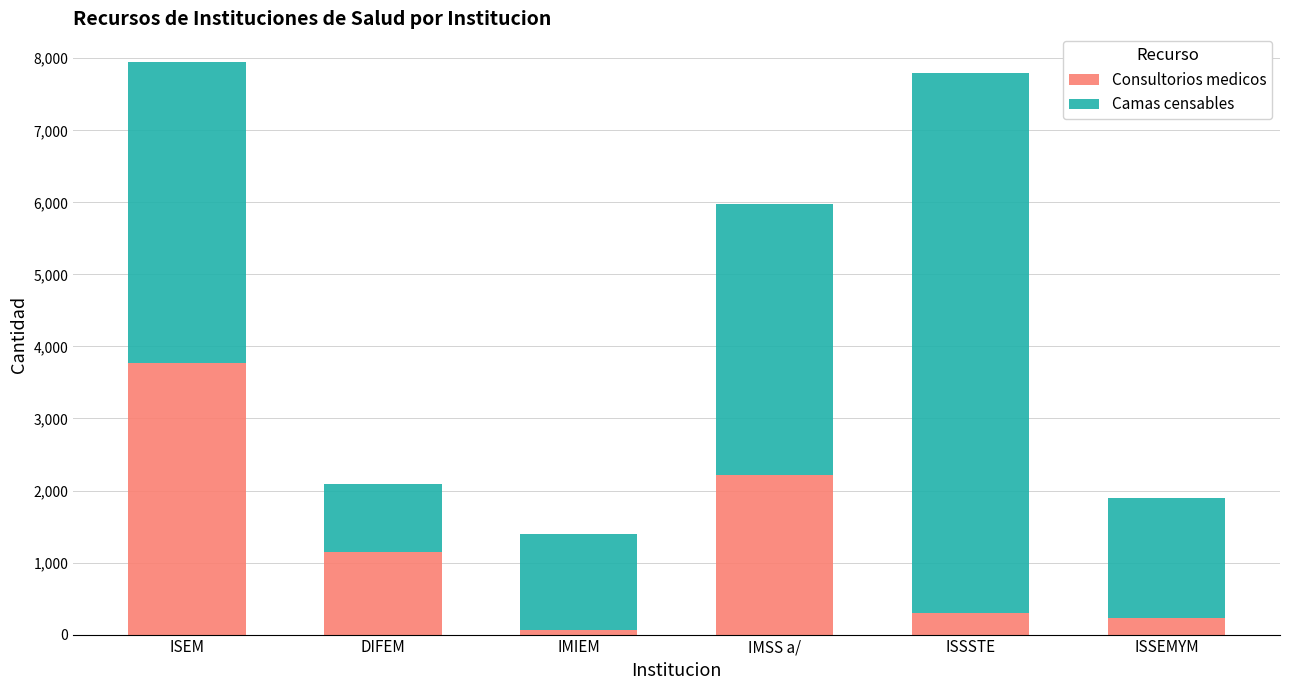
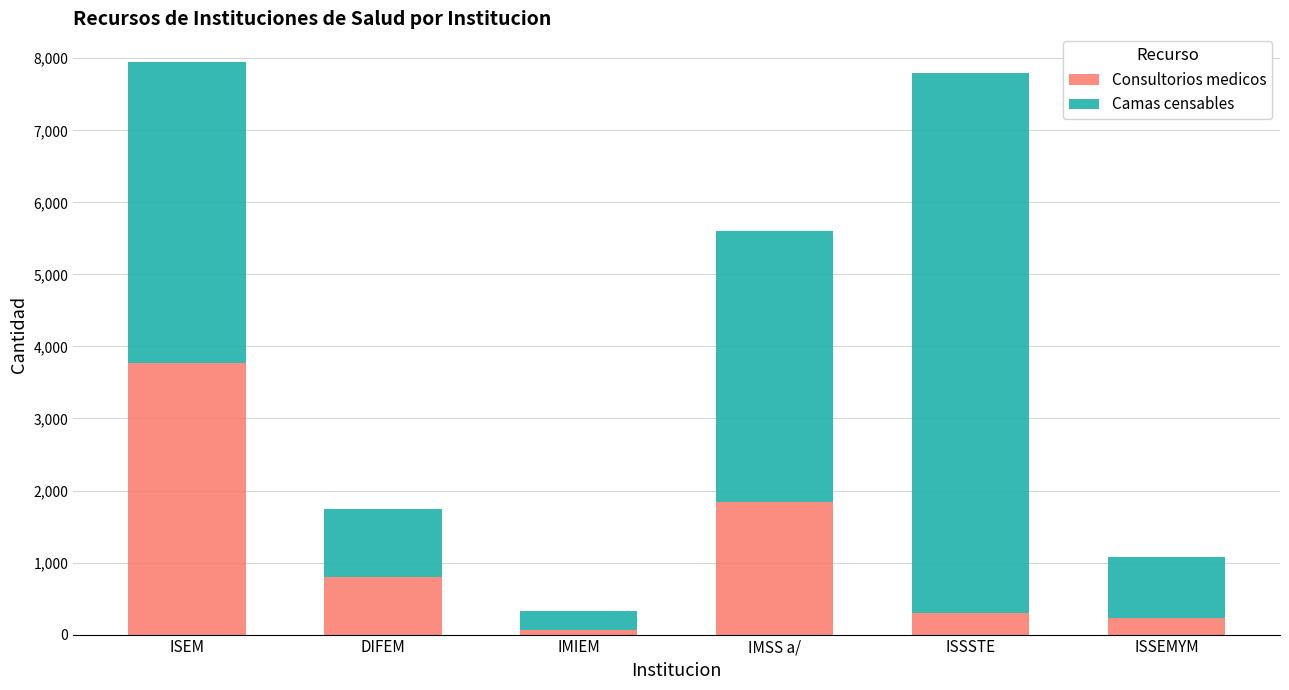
  {
    "Consultorios medicos": {
      "ISEM": "3,800",
-     "DIFEM": "1,100",
+     "DIFEM": "800",
      "IMIEM": "100",
-     "IMSS a/": "2,200",
+     "IMSS a/": "1,800",
      "ISSSTE": "300",
      "ISSEMYM": "200"
    },
    "Camas censables": {
      "ISEM": "4,200",
      "DIFEM": "900",
-     "IMIEM": "1,300",
+     "IMIEM": "300",
      "IMSS a/": "3,800",
      "ISSSTE": "7,500",
-     "ISSEMYM": "1,700"
+     "ISSEMYM": "800"
    }
  }
